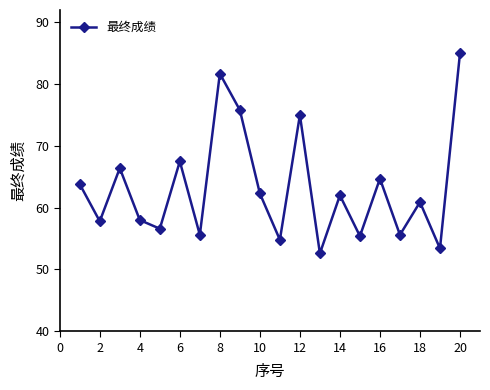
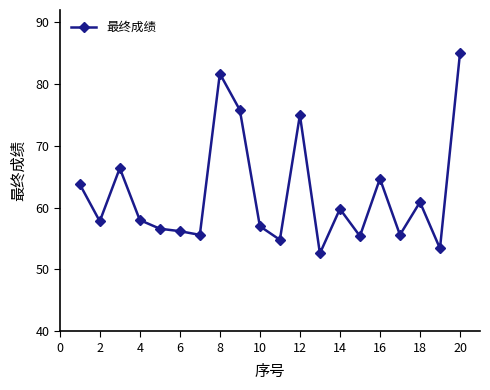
  {
    "2": 58,
    "4": 58,
-   "6": 68,
+   "6": 56,
    "8": 82,
-   "10": 62,
+   "10": 57,
    "12": 75,
-   "14": 62,
+   "14": 60,
    "16": 65,
    "18": 61,
    "20": 85
  }
